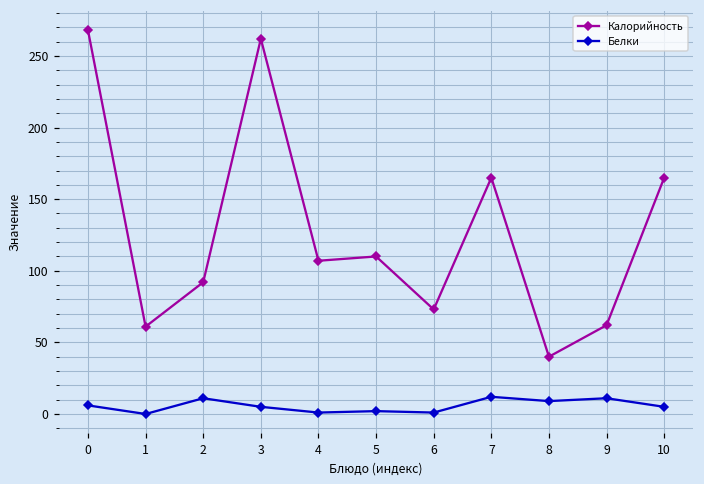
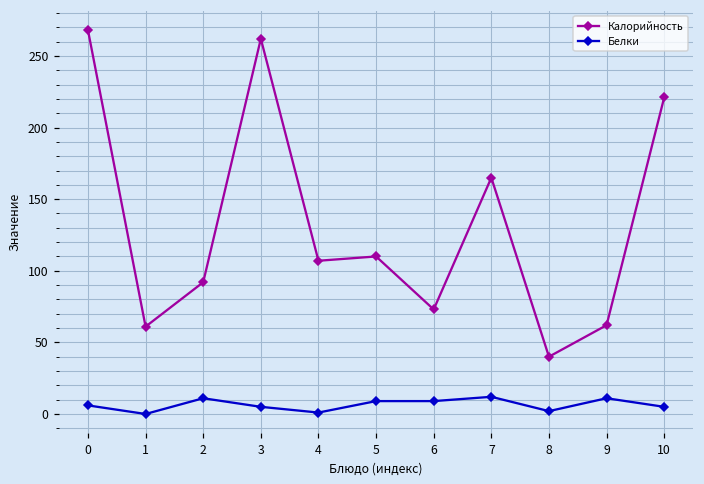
  {
    "Калорийность": {
      "0": 268,
      "1": 61,
      "2": 92,
      "3": 262,
      "4": 107,
      "5": 110,
      "6": 73,
      "7": 165,
      "8": 40,
      "9": 62,
-     "10": 165
+     "10": 221
    },
    "Белки": {
      "0": 6,
      "1": 0,
      "2": 11,
      "3": 5,
      "4": 1,
-     "5": 2,
-     "6": 1,
+     "5": 9,
+     "6": 9,
      "7": 12,
-     "8": 9,
+     "8": 2,
      "9": 11,
      "10": 5
    }
  }
